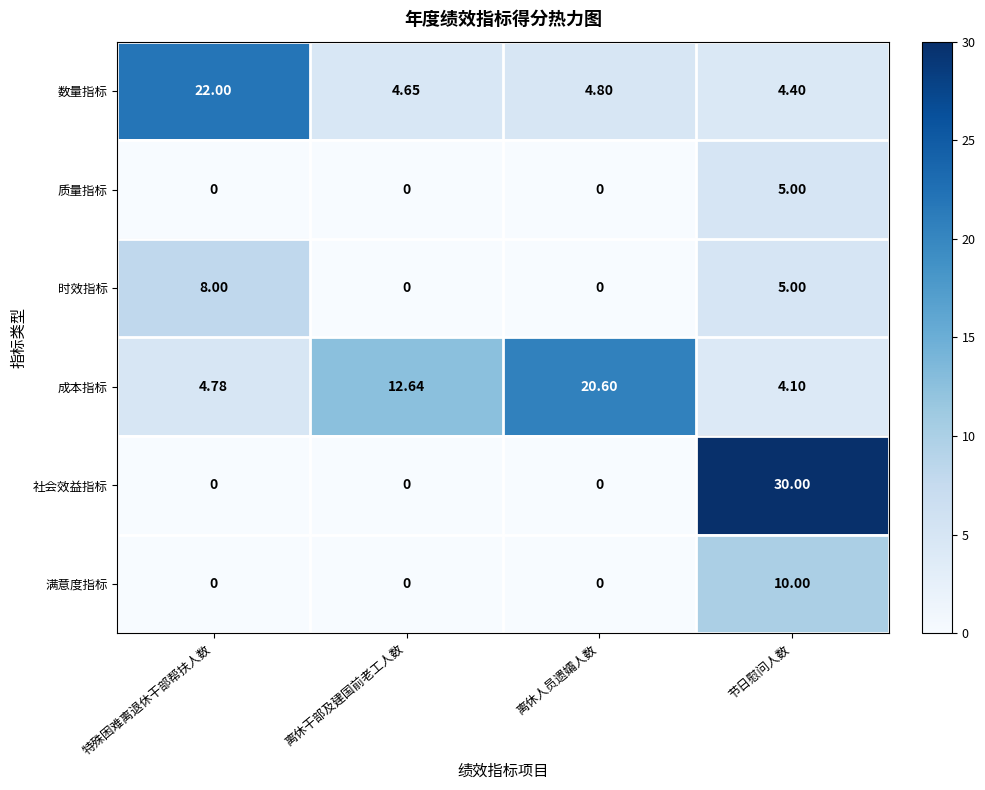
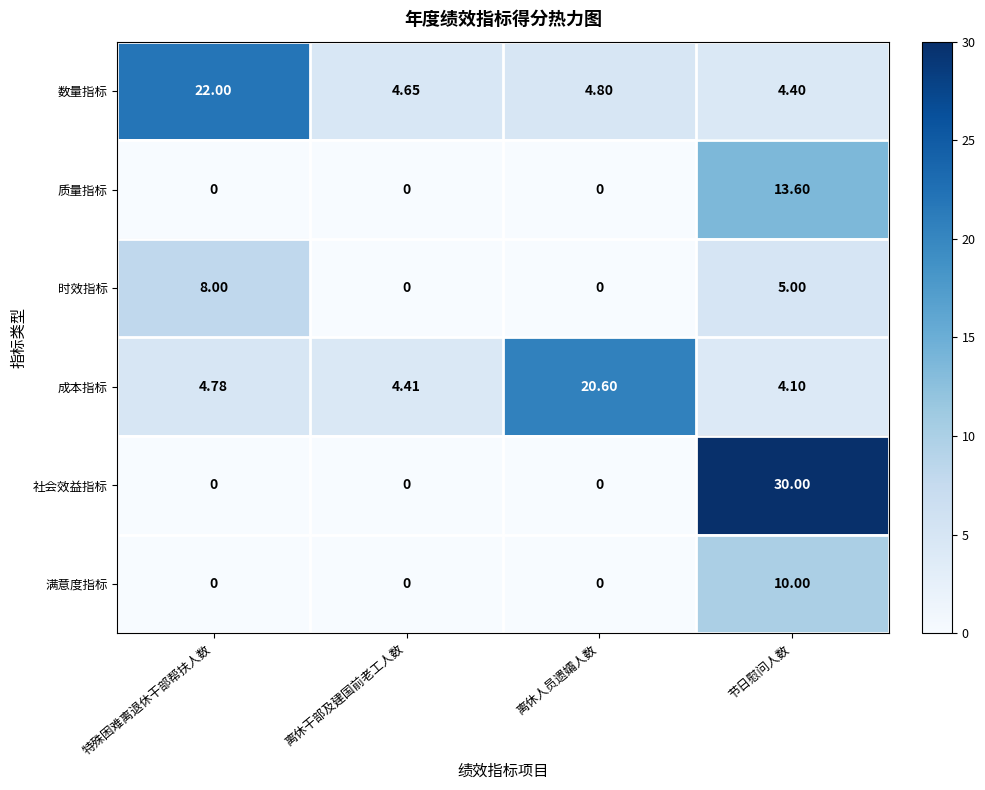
  {
    "数量指标": {
      "特殊困难离退休干部帮扶人数": 22.00,
      "离休干部及建国前老工人数": 4.65,
      "离休人员遗孀人数": 4.80,
      "节日慰问人数": 4.40
    },
    "质量指标": {
      "特殊困难离退休干部帮扶人数": 0,
      "离休干部及建国前老工人数": 0,
      "离休人员遗孀人数": 0,
-     "节日慰问人数": 5.00
+     "节日慰问人数": 13.60
    },
    "时效指标": {
      "特殊困难离退休干部帮扶人数": 8.00,
      "离休干部及建国前老工人数": 0,
      "离休人员遗孀人数": 0,
      "节日慰问人数": 5.00
    },
    "成本指标": {
      "特殊困难离退休干部帮扶人数": 4.78,
-     "离休干部及建国前老工人数": 12.64,
+     "离休干部及建国前老工人数": 4.41,
      "离休人员遗孀人数": 20.60,
      "节日慰问人数": 4.10
    },
    "社会效益指标": {
      "特殊困难离退休干部帮扶人数": 0,
      "离休干部及建国前老工人数": 0,
      "离休人员遗孀人数": 0,
      "节日慰问人数": 30.00
    },
    "满意度指标": {
      "特殊困难离退休干部帮扶人数": 0,
      "离休干部及建国前老工人数": 0,
      "离休人员遗孀人数": 0,
      "节日慰问人数": 10.00
    }
  }
